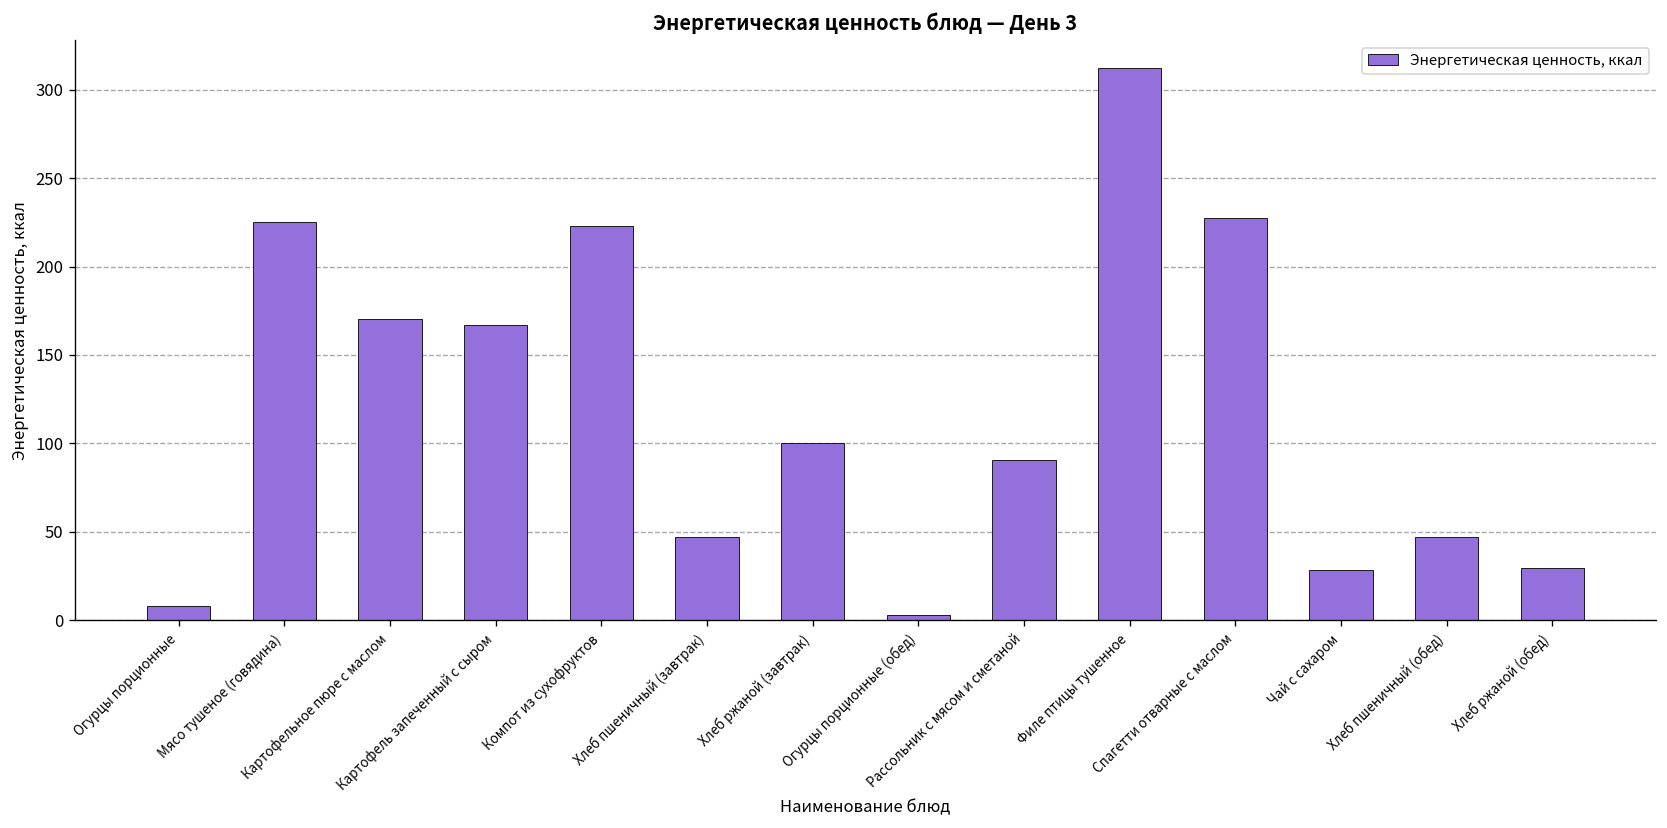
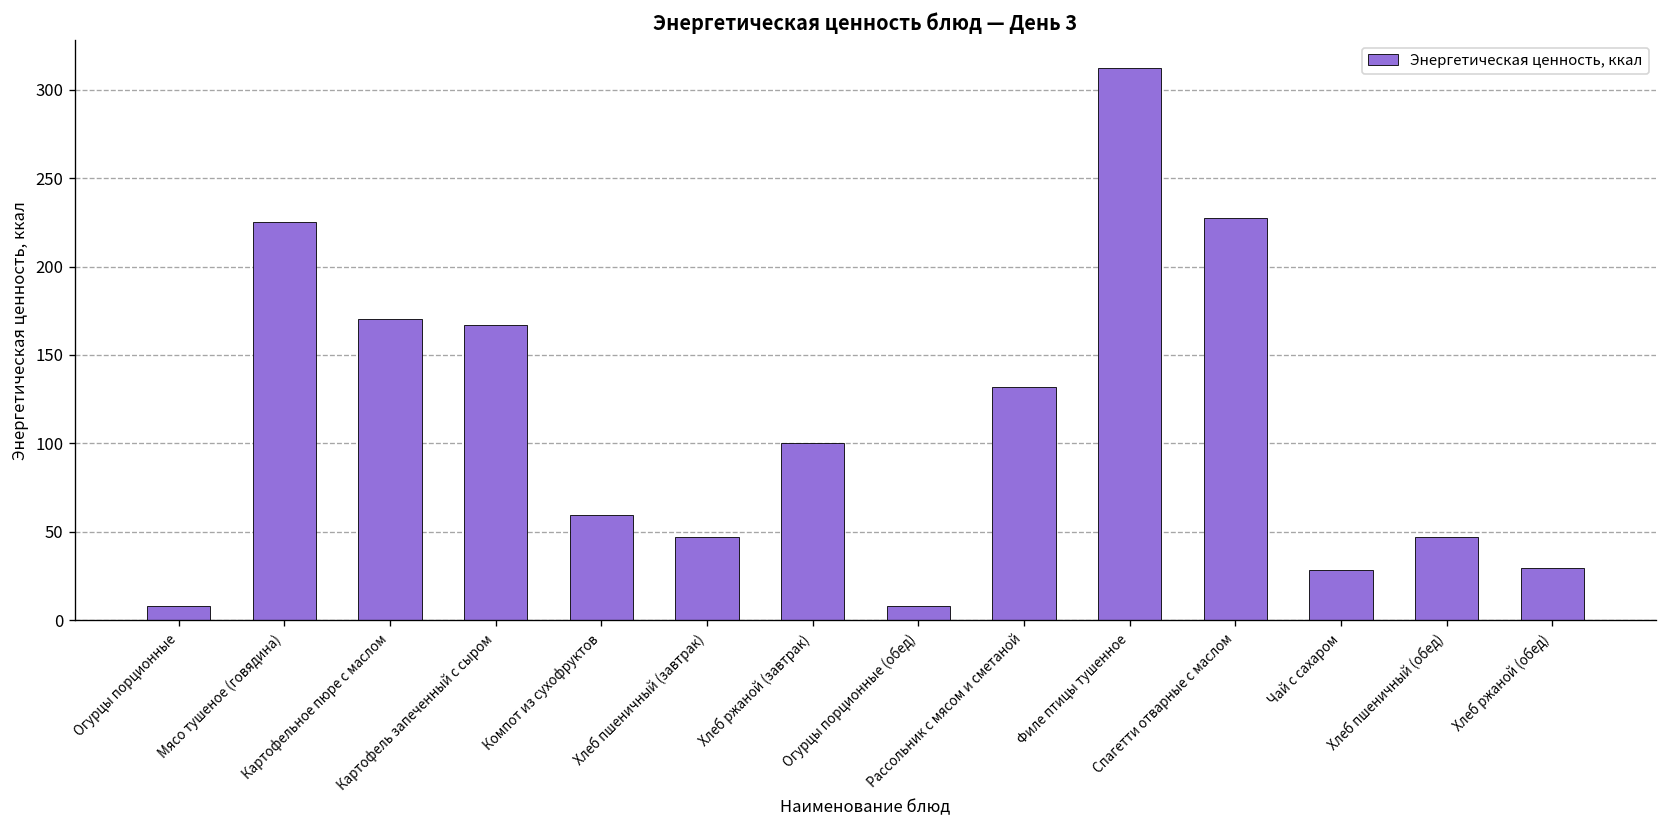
  {
    "Огурцы порционные": 8,
    "Мясо тушеное (говядина)": 225,
    "Картофельное пюре с маслом": 170,
    "Картофель запеченный с сыром": 167,
-   "Компот из сухофруктов": 223,
+   "Компот из сухофруктов": 59,
    "Хлеб пшеничный (завтрак)": 47,
    "Хлеб ржаной (завтрак)": 100,
-   "Огурцы порционные (обед)": 3,
-   "Рассольник с мясом и сметаной": 91,
+   "Огурцы порционные (обед)": 8,
+   "Рассольник с мясом и сметаной": 132,
    "Филе птицы тушенное": 312,
    "Спагетти отварные с маслом": 227,
    "Чай с сахаром": 29,
    "Хлеб пшеничный (обед)": 47,
    "Хлеб ржаной (обед)": 29
  }
